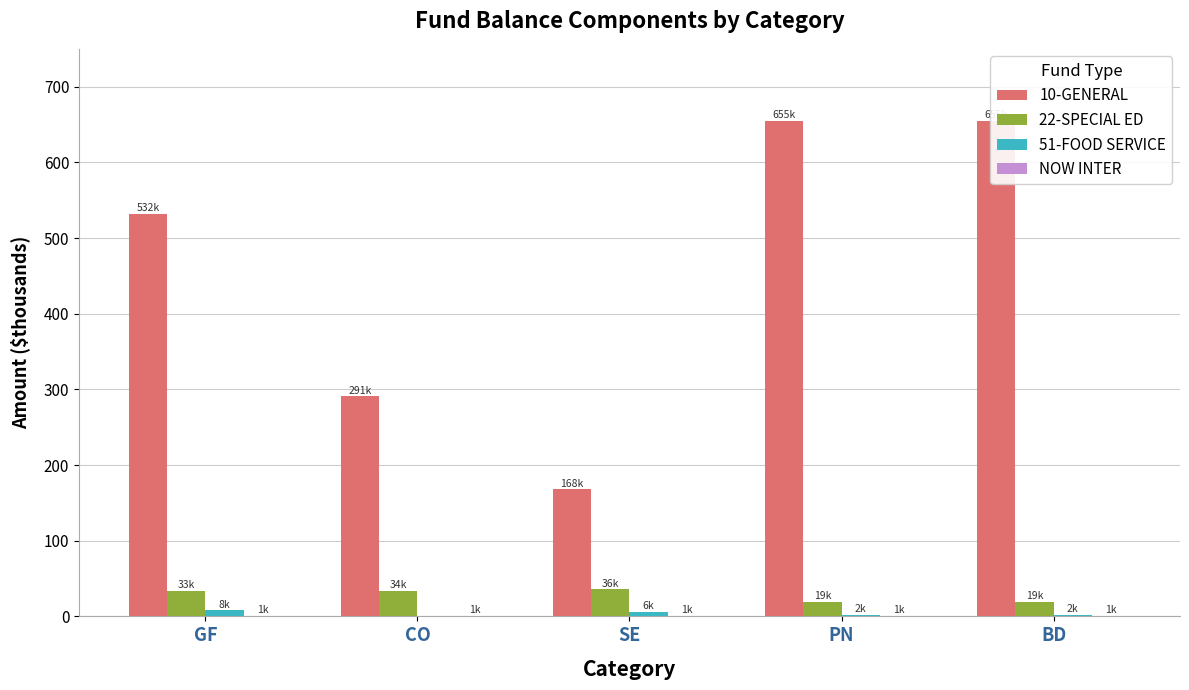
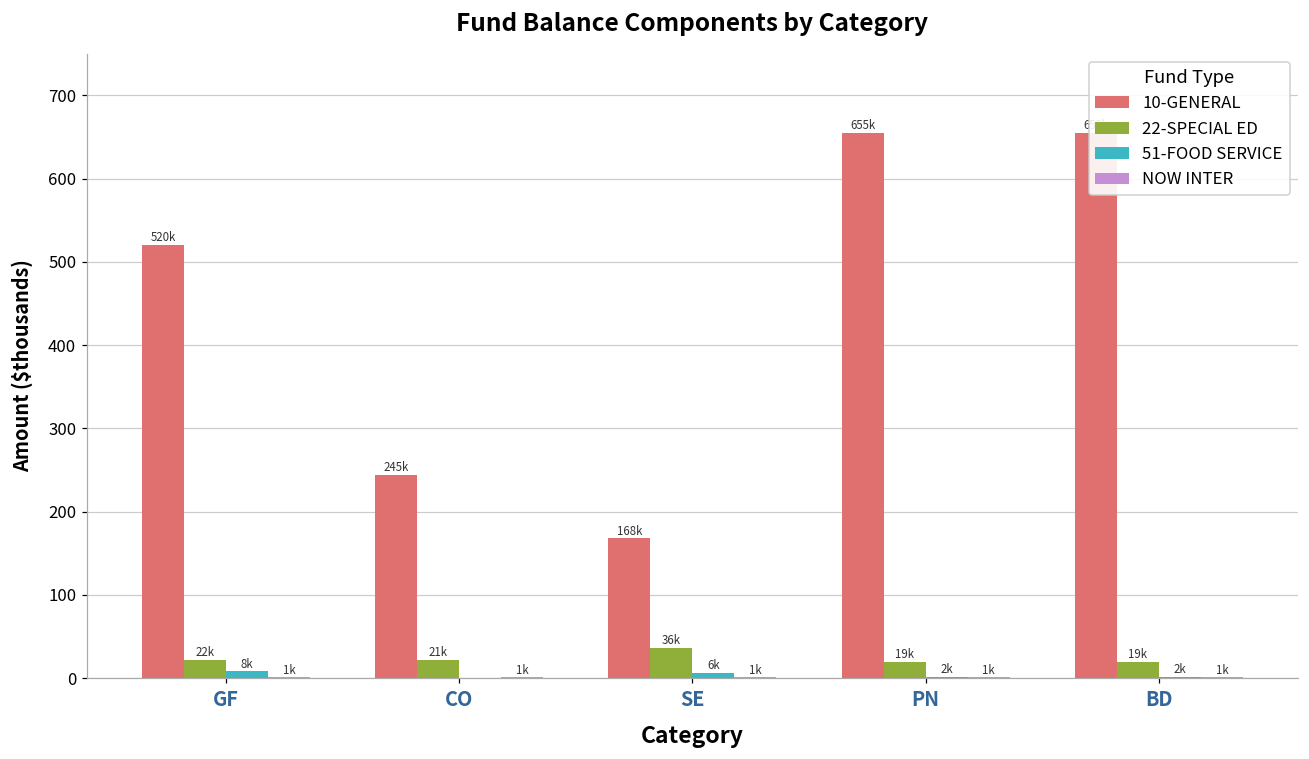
  {
    "10-GENERAL": {
-     "GF": "532k",
-     "CO": "291k",
+     "GF": "520k",
+     "CO": "245k",
      "SE": "168k",
      "PN": "655k"
    },
    "22-SPECIAL ED": {
-     "GF": "33k",
-     "CO": "34k",
+     "GF": "22k",
+     "CO": "21k",
      "SE": "36k",
      "PN": "19k",
      "BD": "19k"
    },
    "51-FOOD SERVICE": {
      "GF": "8k",
      "SE": "6k",
      "PN": "2k",
      "BD": "2k"
    },
    "NOW INTER": {
      "GF": "1k",
      "CO": "1k",
      "SE": "1k",
      "PN": "1k",
      "BD": "1k"
    }
  }
